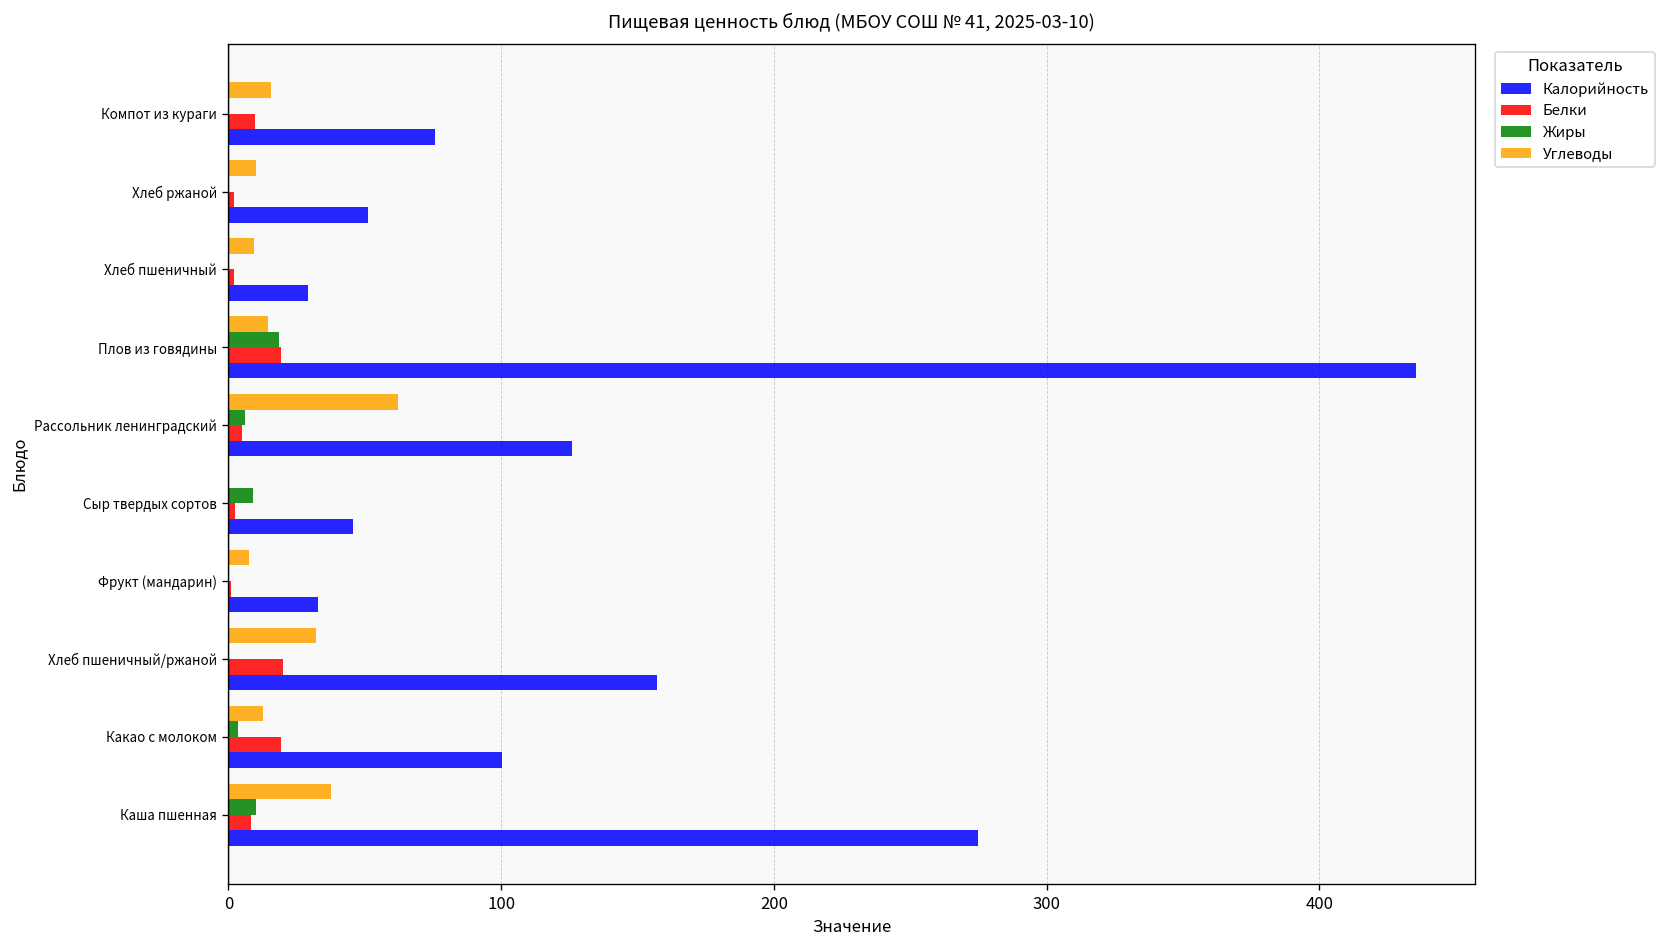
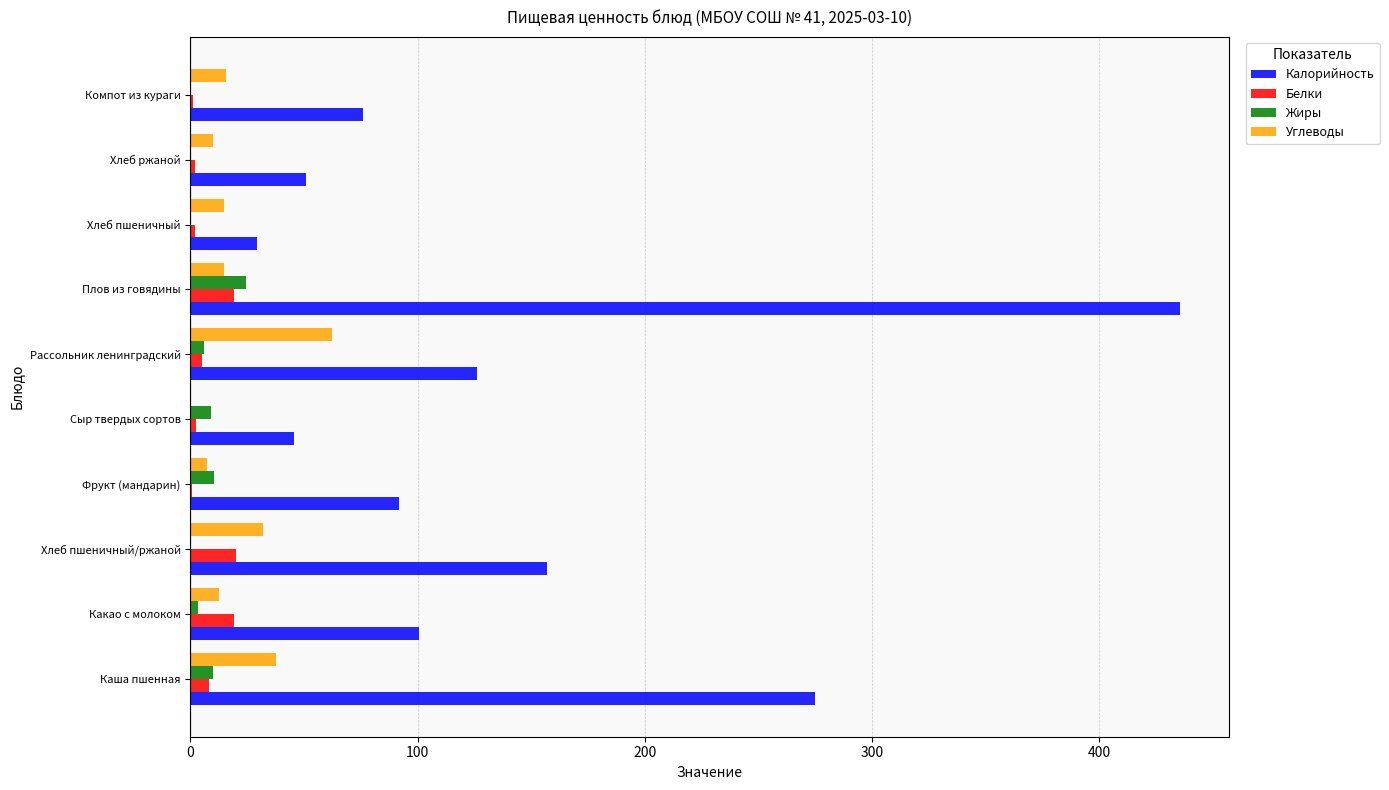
  {
    "Калорийность": {
      "Компот из кураги": 76,
      "Хлеб ржаной": 51,
      "Хлеб пшеничный": 29,
      "Плов из говядины": 435,
      "Рассольник ленинградский": 126,
      "Сыр твердых сортов": 46,
-     "Фрукт (мандарин)": 33,
+     "Фрукт (мандарин)": 92,
      "Хлеб пшеничный/ржаной": 157,
      "Какао с молоком": 100,
      "Каша пшенная": 275
    },
    "Белки": {
-     "Компот из кураги": 10,
+     "Компот из кураги": 1,
      "Хлеб ржаной": 2,
      "Хлеб пшеничный": 2,
      "Плов из говядины": 19,
      "Рассольник ленинградский": 5,
      "Сыр твердых сортов": 2,
      "Хлеб пшеничный/ржаной": 20,
      "Какао с молоком": 19,
      "Каша пшенная": 8
    },
    "Жиры": {
      "Хлеб ржаной": 0,
      "Хлеб пшеничный": 0,
-     "Плов из говядины": 18,
+     "Плов из говядины": 24,
      "Рассольник ленинградский": 6,
      "Сыр твердых сортов": 9,
-     "Фрукт (мандарин)": 0,
+     "Фрукт (мандарин)": 11,
      "Хлеб пшеничный/ржаной": 0,
      "Какао с молоком": 4,
      "Каша пшенная": 10
    },
    "Углеводы": {
      "Компот из кураги": 16,
      "Хлеб ржаной": 10,
-     "Хлеб пшеничный": 9,
+     "Хлеб пшеничный": 15,
      "Плов из говядины": 15,
      "Рассольник ленинградский": 62,
      "Сыр твердых сортов": 0,
      "Фрукт (мандарин)": 8,
      "Хлеб пшеничный/ржаной": 32,
      "Какао с молоком": 13,
      "Каша пшенная": 38
    }
  }
